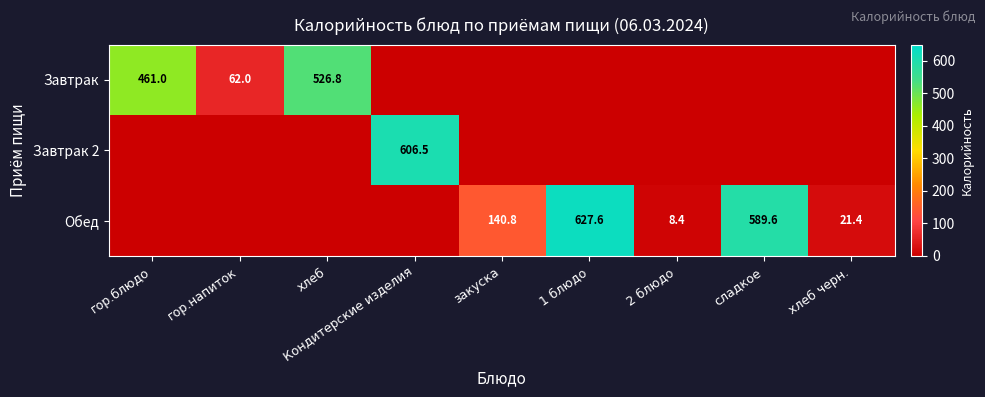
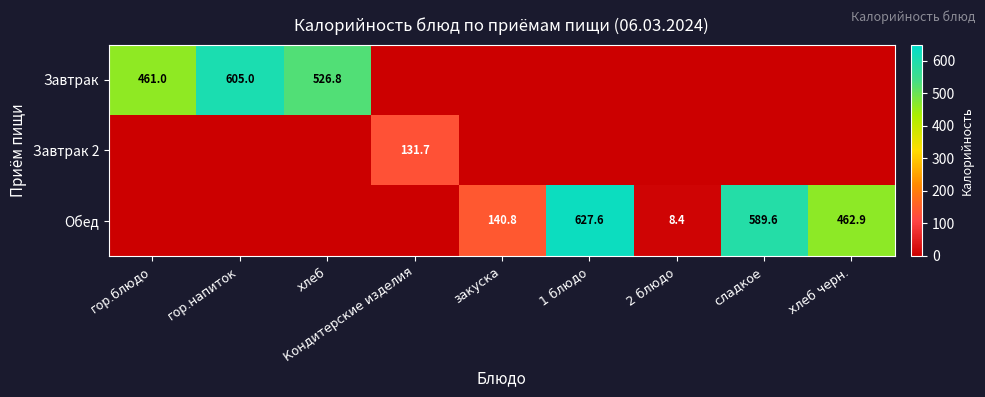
  {
    "Завтрак": {
      "гор.блюдо": 461.0,
-     "гор.напиток": 62.0,
+     "гор.напиток": 605.0,
      "хлеб": 526.8
    },
    "Завтрак 2": {
-     "Кондитерские изделия": 606.5
+     "Кондитерские изделия": 131.7
    },
    "Обед": {
      "закуска": 140.8,
      "1 блюдо": 627.6,
      "2 блюдо": 8.4,
      "сладкое": 589.6,
-     "хлеб черн.": 21.4
+     "хлеб черн.": 462.9
    }
  }
